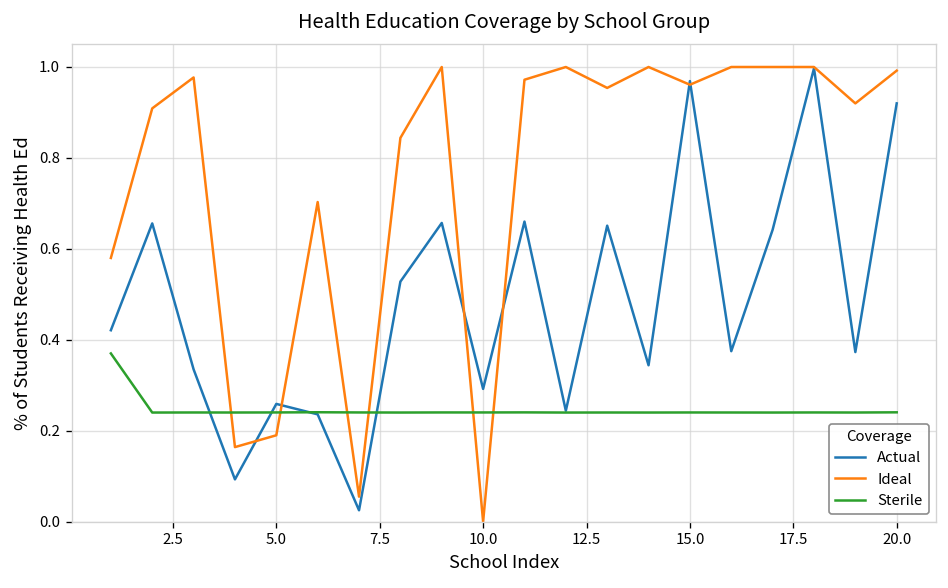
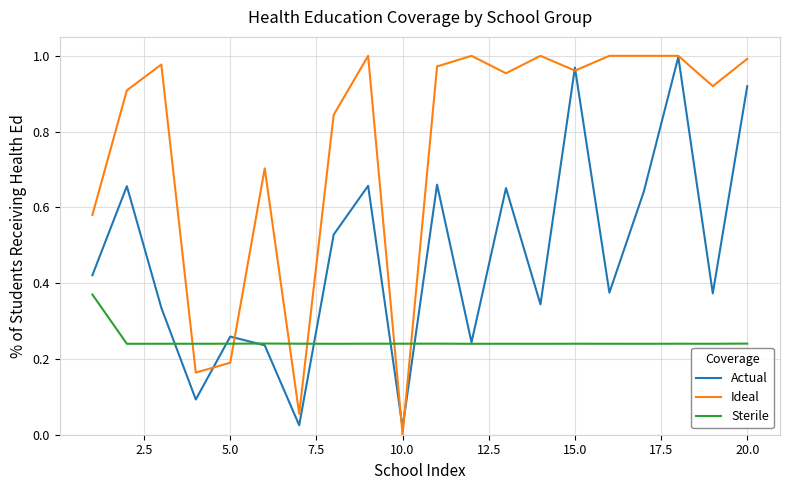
  {
    "Actual": {
      "5.0": 0.26,
-     "10.0": 0.29,
+     "10.0": 0.02,
      "15.0": 0.97,
      "20.0": 0.92
    },
    "Ideal": {
      "5.0": 0.19,
      "10.0": 0.00,
      "15.0": 0.96,
      "20.0": 0.99
    },
    "Sterile": {
      "5.0": 0.24,
      "10.0": 0.24,
      "15.0": 0.24,
      "20.0": 0.24
    }
  }
